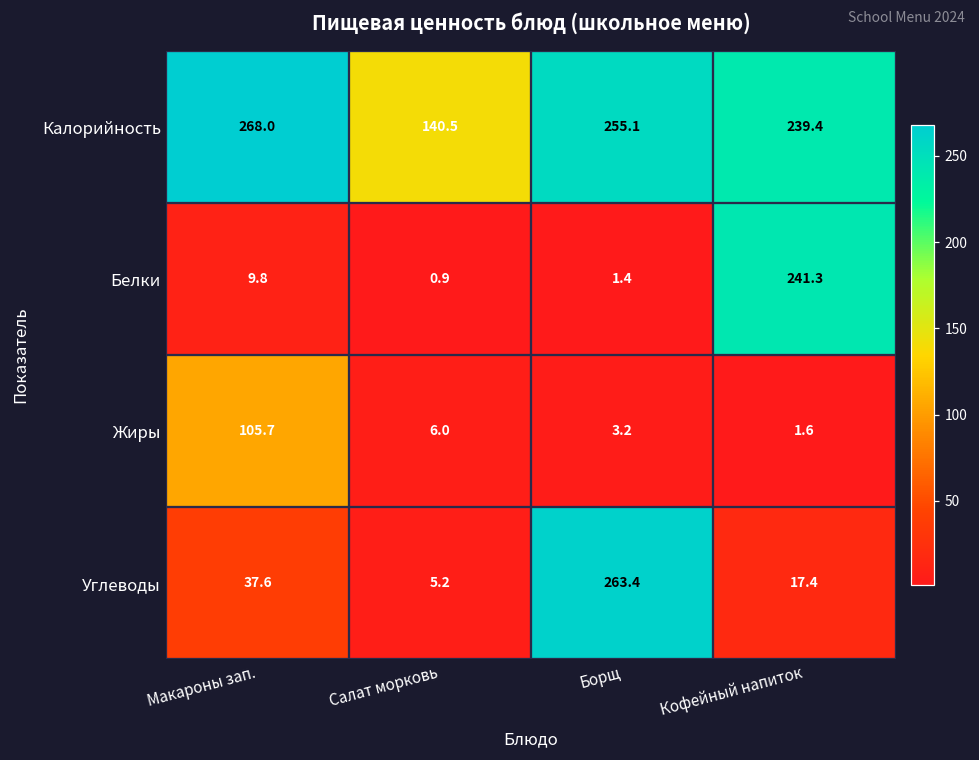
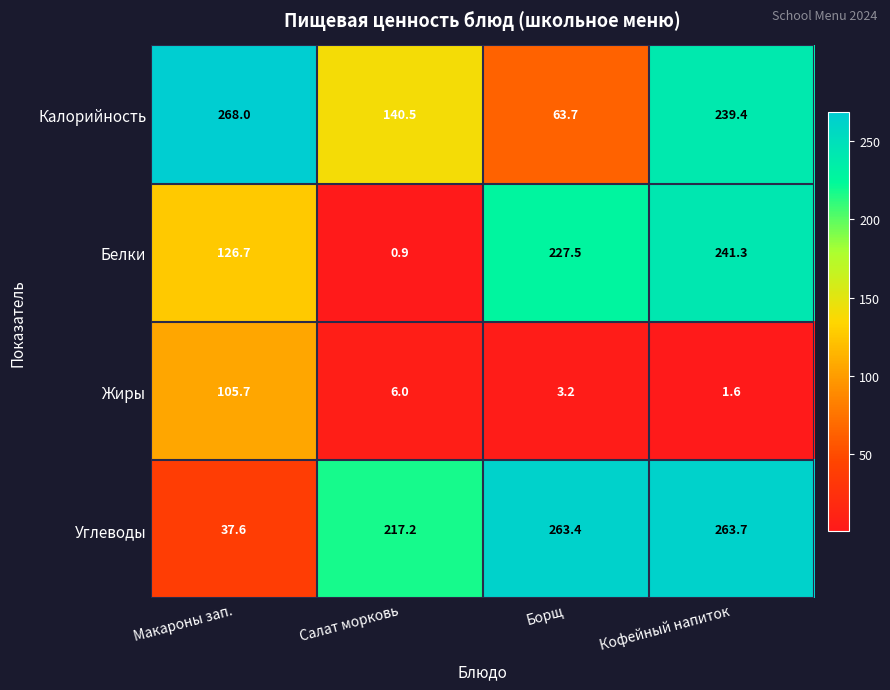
  {
    "Калорийность": {
      "Макароны зап.": 268.0,
      "Салат морковь": 140.5,
-     "Борщ": 255.1,
+     "Борщ": 63.7,
      "Кофейный напиток": 239.4
    },
    "Белки": {
-     "Макароны зап.": 9.8,
+     "Макароны зап.": 126.7,
      "Салат морковь": 0.9,
-     "Борщ": 1.4,
+     "Борщ": 227.5,
      "Кофейный напиток": 241.3
    },
    "Жиры": {
      "Макароны зап.": 105.7,
      "Салат морковь": 6.0,
      "Борщ": 3.2,
      "Кофейный напиток": 1.6
    },
    "Углеводы": {
      "Макароны зап.": 37.6,
-     "Салат морковь": 5.2,
+     "Салат морковь": 217.2,
      "Борщ": 263.4,
-     "Кофейный напиток": 17.4
+     "Кофейный напиток": 263.7
    }
  }
